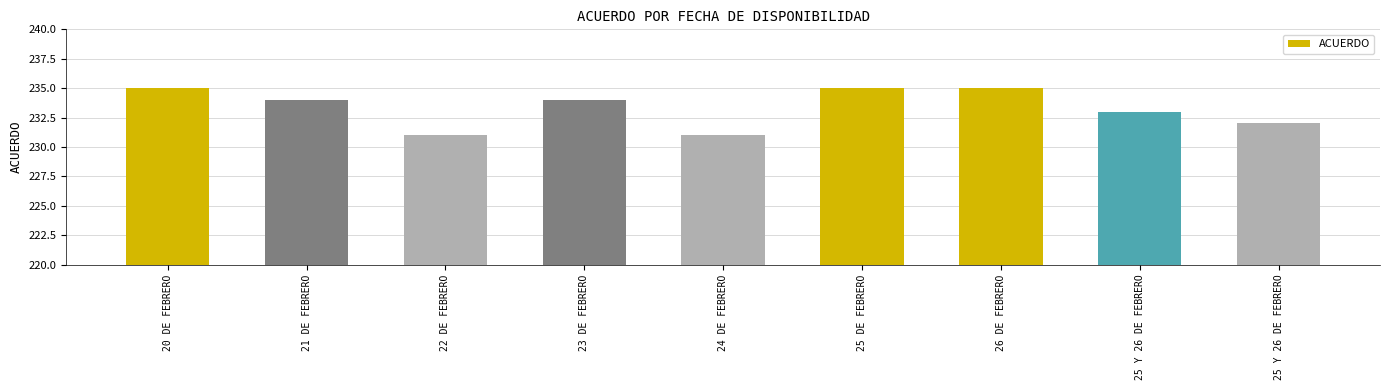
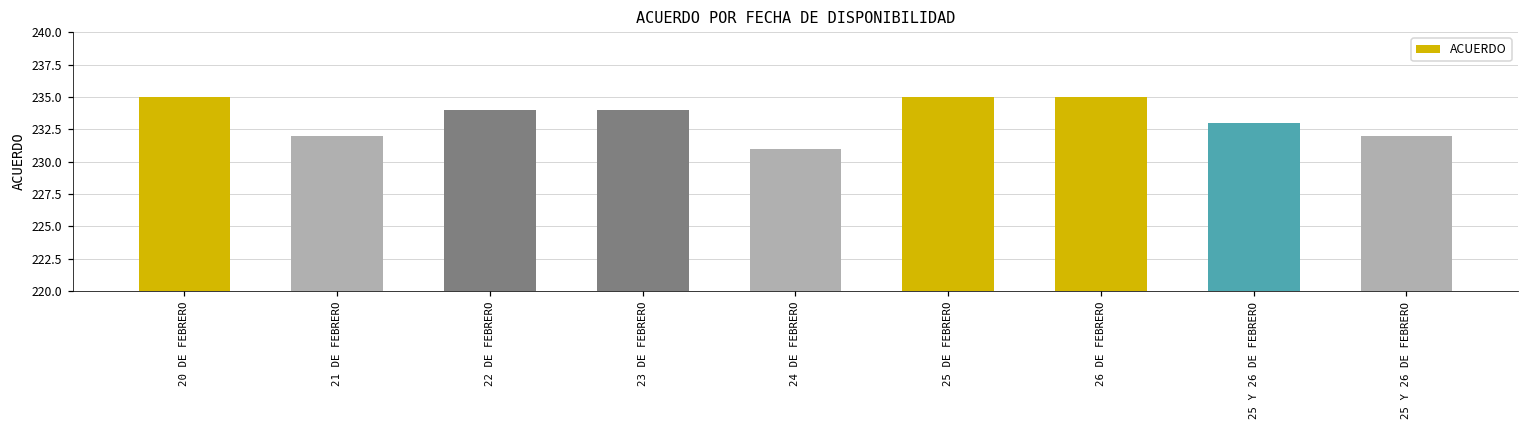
  {
    "20 DE FEBRERO": 235,
-   "21 DE FEBRERO": 234,
-   "22 DE FEBRERO": 231,
+   "21 DE FEBRERO": 232,
+   "22 DE FEBRERO": 234,
    "23 DE FEBRERO": 234,
    "24 DE FEBRERO": 231,
    "25 DE FEBRERO": 235,
    "26 DE FEBRERO": 235
  }
